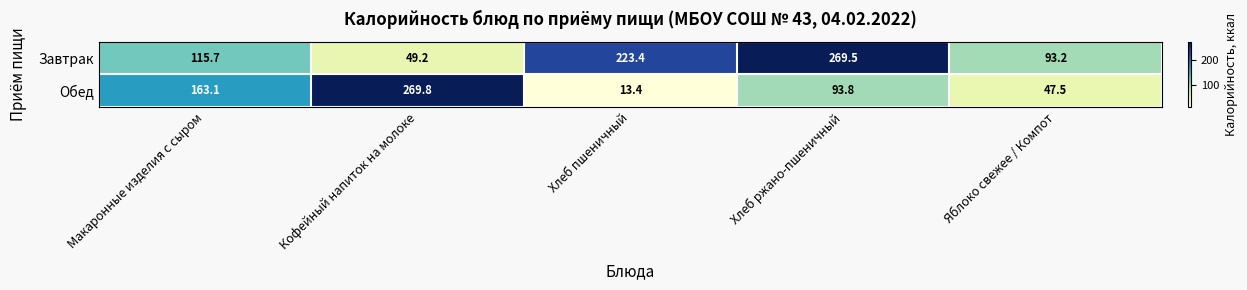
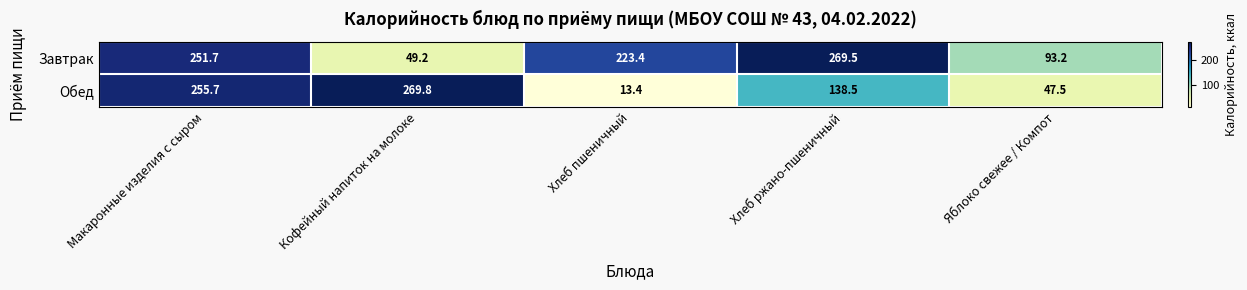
  {
    "Завтрак": {
-     "Макаронные изделия с сыром": 115.7,
+     "Макаронные изделия с сыром": 251.7,
      "Кофейный напиток на молоке": 49.2,
      "Хлеб пшеничный": 223.4,
      "Хлеб ржано-пшеничный": 269.5,
      "Яблоко свежее / Компот": 93.2
    },
    "Обед": {
-     "Макаронные изделия с сыром": 163.1,
+     "Макаронные изделия с сыром": 255.7,
      "Кофейный напиток на молоке": 269.8,
      "Хлеб пшеничный": 13.4,
-     "Хлеб ржано-пшеничный": 93.8,
+     "Хлеб ржано-пшеничный": 138.5,
      "Яблоко свежее / Компот": 47.5
    }
  }
